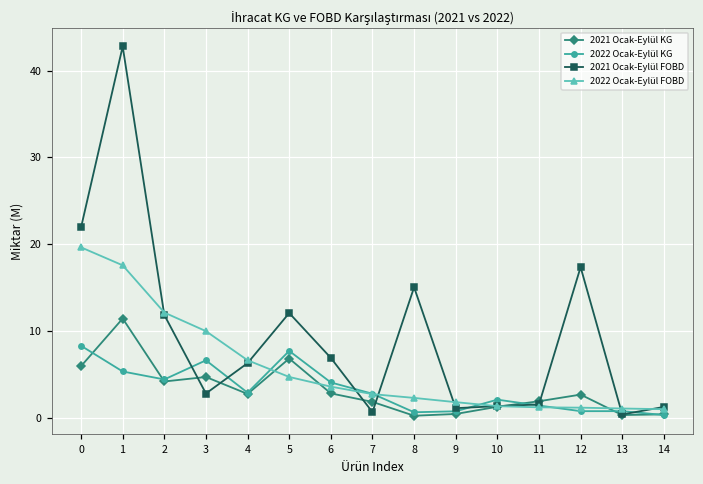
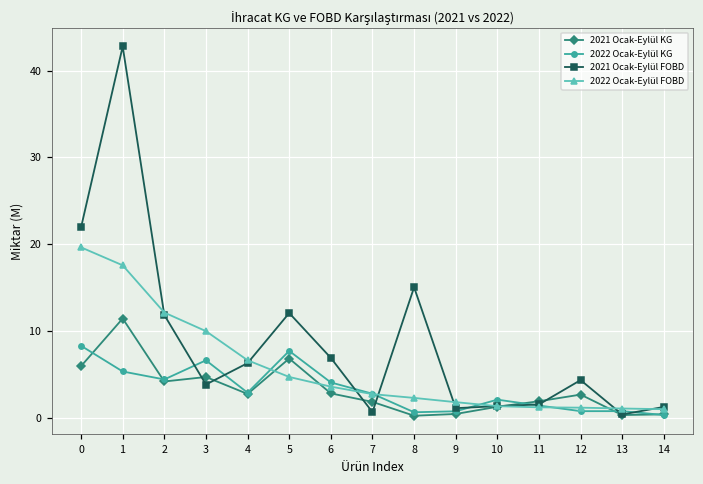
  {
    "2021 Ocak-Eylül FOBD": {
      "0": 22,
      "1": 43,
-     "3": 3,
+     "3": 4,
      "4": 6,
      "5": 12,
      "6": 7,
      "7": 1,
      "8": 15,
      "9": 1,
-     "12": 17
+     "12": 4
    }
  }
